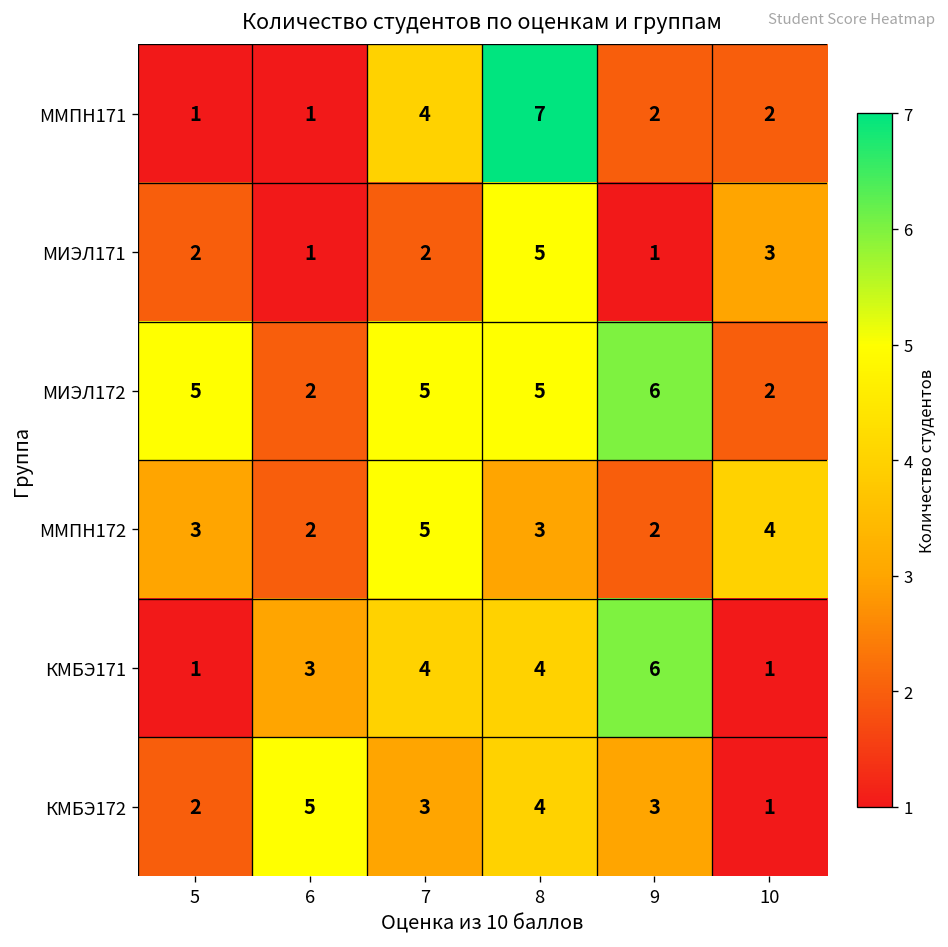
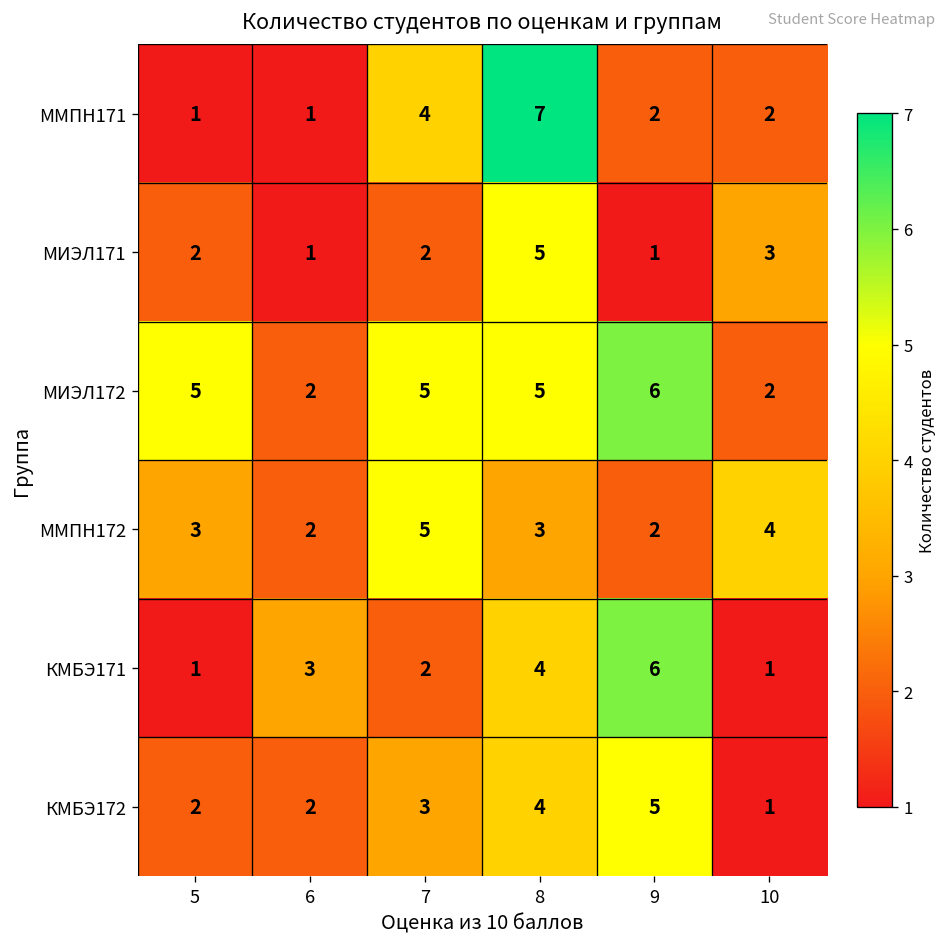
  {
    "ММПН171": {
      "5": 1,
      "6": 1,
      "7": 4,
      "8": 7,
      "9": 2,
      "10": 2
    },
    "МИЭЛ171": {
      "5": 2,
      "6": 1,
      "7": 2,
      "8": 5,
      "9": 1,
      "10": 3
    },
    "МИЭЛ172": {
      "5": 5,
      "6": 2,
      "7": 5,
      "8": 5,
      "9": 6,
      "10": 2
    },
    "ММПН172": {
      "5": 3,
      "6": 2,
      "7": 5,
      "8": 3,
      "9": 2,
      "10": 4
    },
    "КМБЭ171": {
      "5": 1,
      "6": 3,
-     "7": 4,
+     "7": 2,
      "8": 4,
      "9": 6,
      "10": 1
    },
    "КМБЭ172": {
      "5": 2,
-     "6": 5,
+     "6": 2,
      "7": 3,
      "8": 4,
-     "9": 3,
+     "9": 5,
      "10": 1
    }
  }
